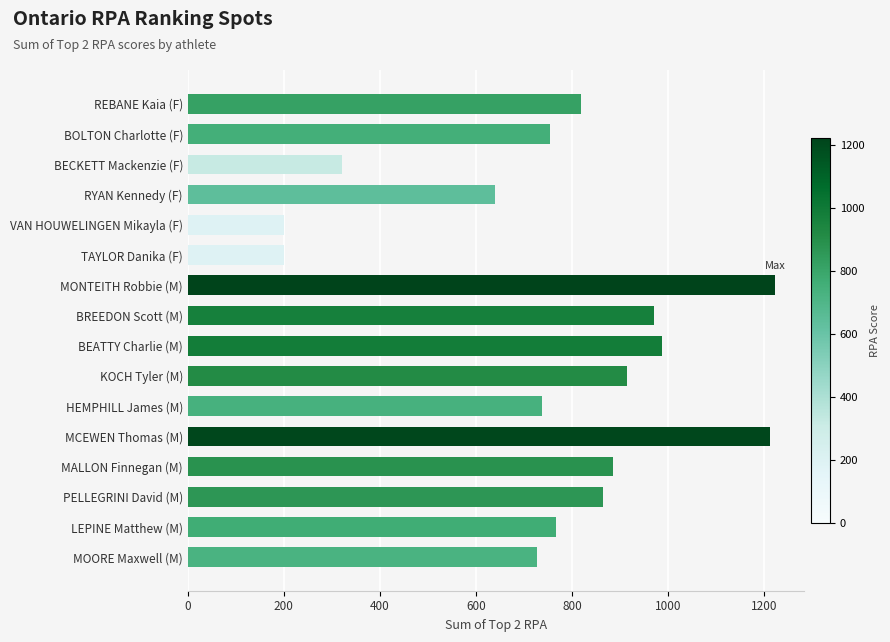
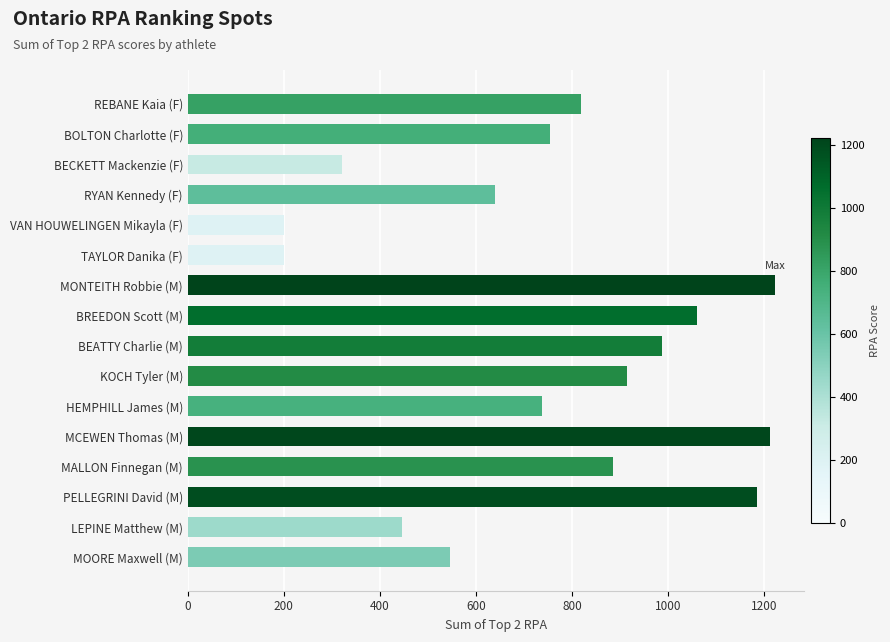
  {
    "REBANE Kaia (F)": 820,
    "BOLTON Charlotte (F)": 750,
    "BECKETT Mackenzie (F)": 320,
    "RYAN Kennedy (F)": 640,
    "VAN HOUWELINGEN Mikayla (F)": 200,
    "TAYLOR Danika (F)": 200,
    "MONTEITH Robbie (M)": 1220,
-   "BREEDON Scott (M)": 970,
+   "BREEDON Scott (M)": 1060,
    "BEATTY Charlie (M)": 990,
    "KOCH Tyler (M)": 910,
    "HEMPHILL James (M)": 740,
    "MCEWEN Thomas (M)": 1210,
    "MALLON Finnegan (M)": 890,
-   "PELLEGRINI David (M)": 870,
-   "LEPINE Matthew (M)": 770,
-   "MOORE Maxwell (M)": 730
+   "PELLEGRINI David (M)": 1190,
+   "LEPINE Matthew (M)": 450,
+   "MOORE Maxwell (M)": 550
  }
